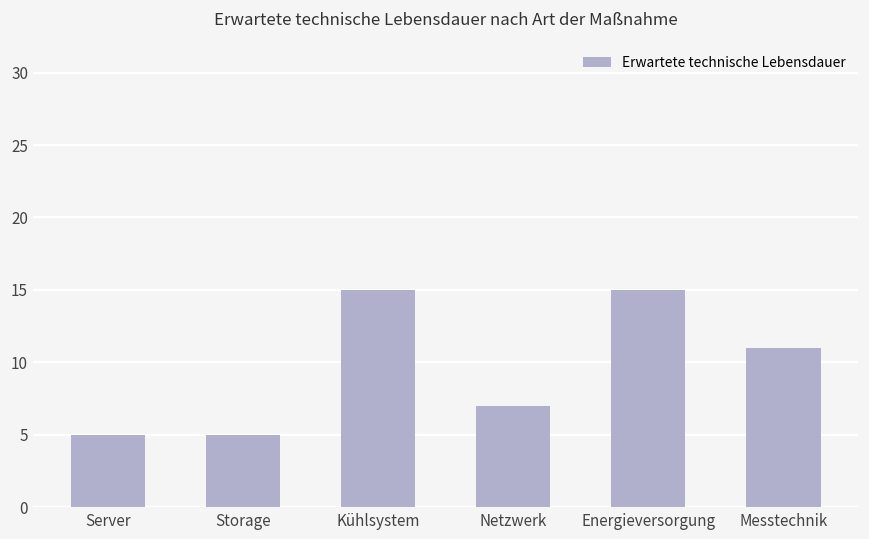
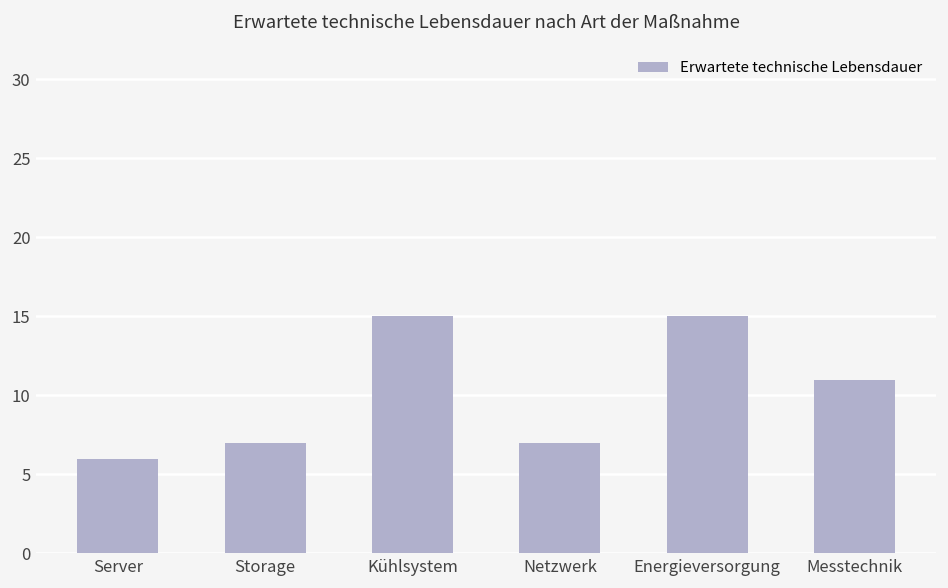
  {
-   "Server": 5,
-   "Storage": 5,
+   "Server": 6,
+   "Storage": 7,
    "Kühlsystem": 15,
    "Netzwerk": 7,
    "Energieversorgung": 15,
    "Messtechnik": 11
  }
